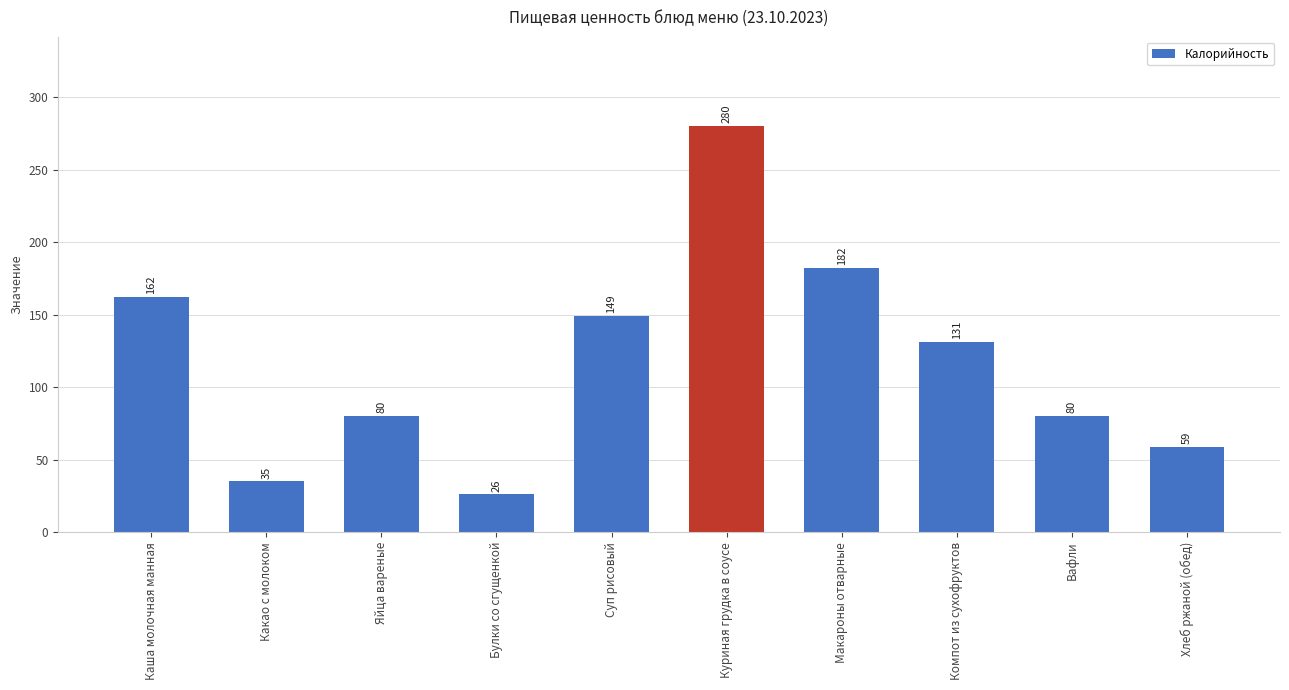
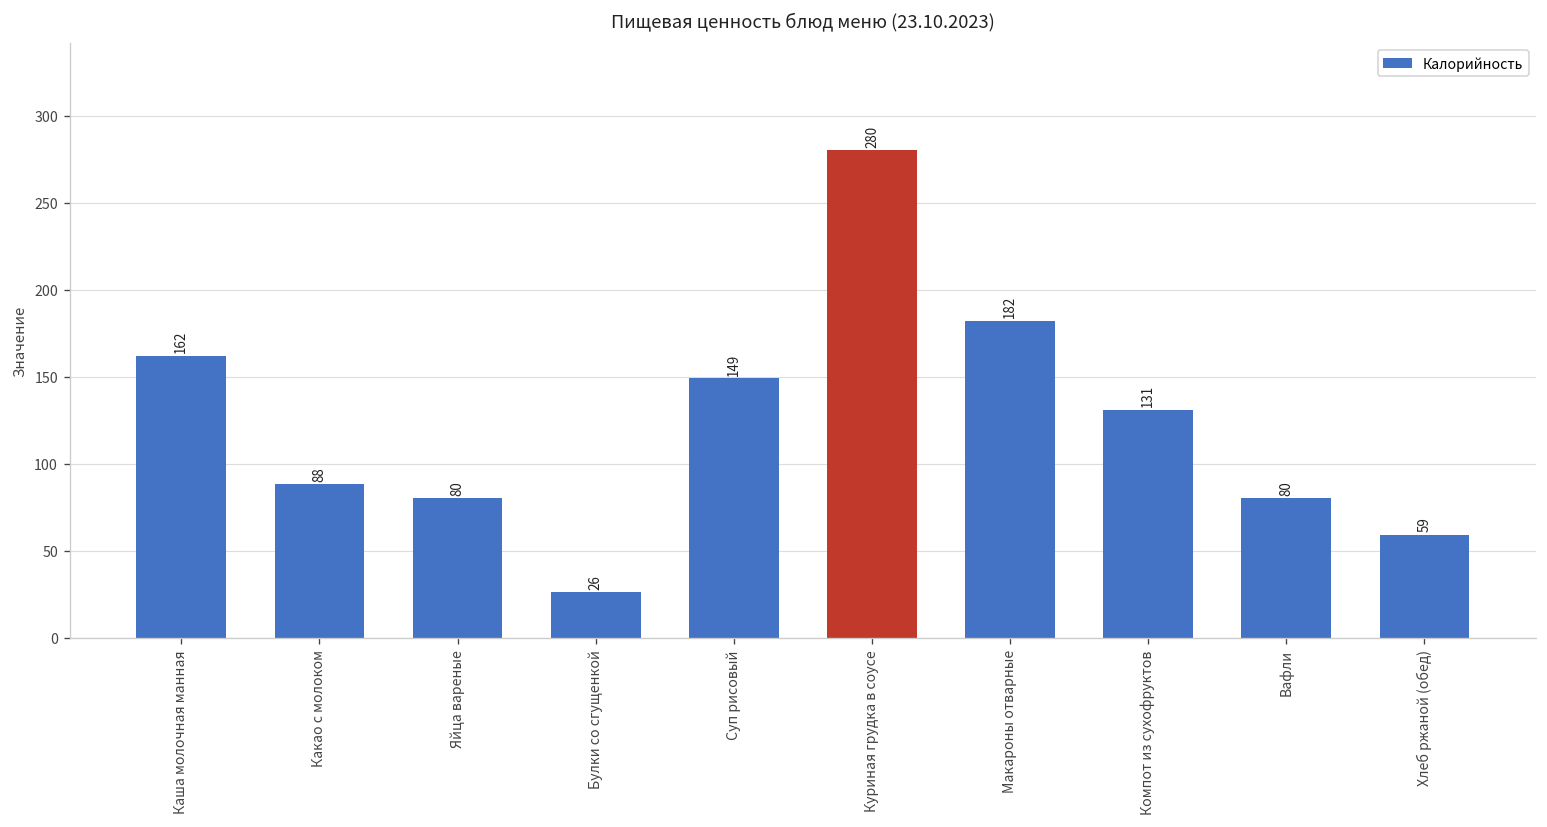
  {
    "Каша молочная манная": 162,
-   "Какао с молоком": 35,
+   "Какао с молоком": 88,
    "Яйца вареные": 80,
    "Булки со сгущенкой": 26,
    "Суп рисовый": 149,
    "Куриная грудка в соусе": 280,
    "Макароны отварные": 182,
    "Компот из сухофруктов": 131,
    "Вафли": 80,
    "Хлеб ржаной (обед)": 59
  }
